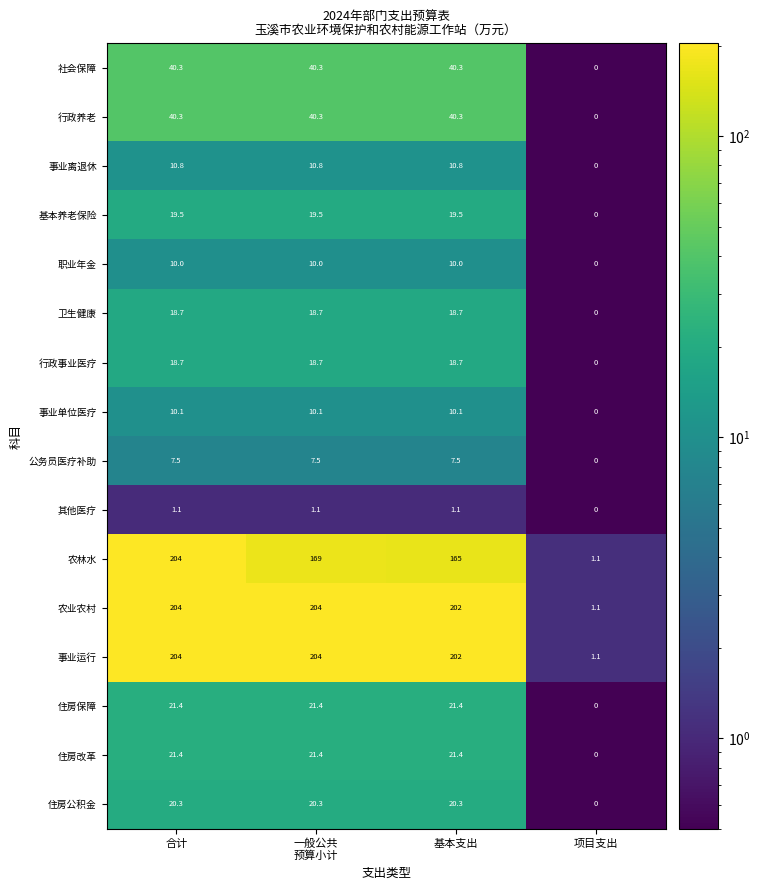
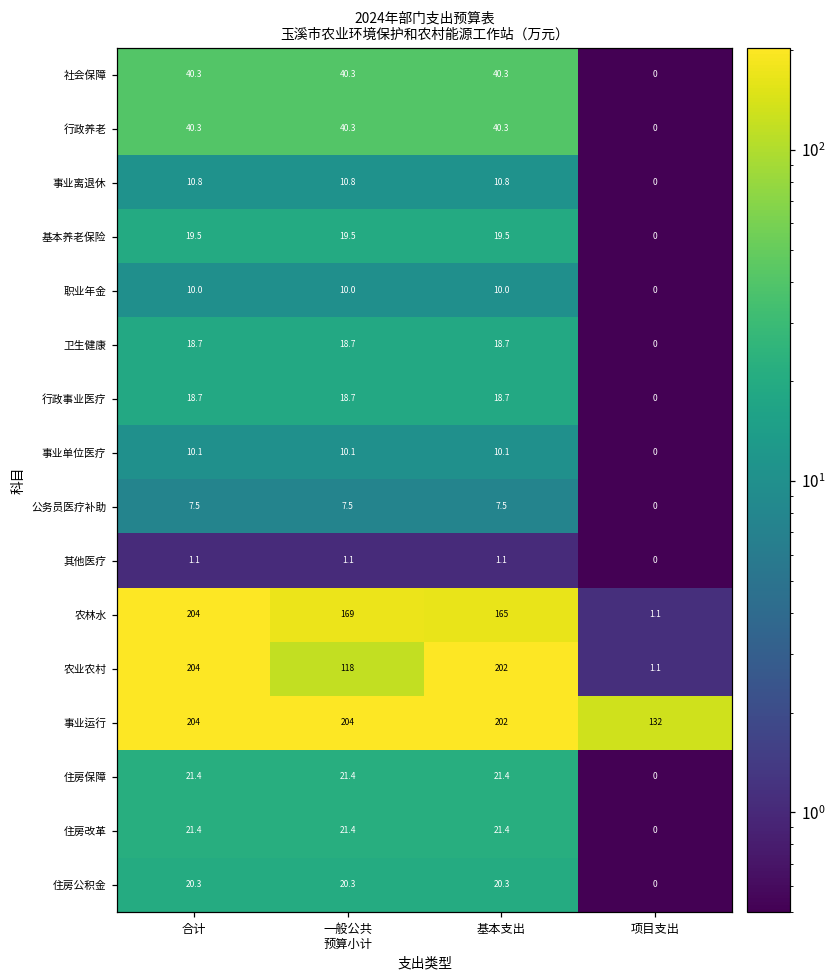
  {
    "社会保障": {
      "合计": 40.3,
      "一般公共 预算小计": 40.3,
      "基本支出": 40.3,
      "项目支出": 0
    },
    "行政养老": {
      "合计": 40.3,
      "一般公共 预算小计": 40.3,
      "基本支出": 40.3,
      "项目支出": 0
    },
    "事业离退休": {
      "合计": 10.8,
      "一般公共 预算小计": 10.8,
      "基本支出": 10.8,
      "项目支出": 0
    },
    "基本养老保险": {
      "合计": 19.5,
      "一般公共 预算小计": 19.5,
      "基本支出": 19.5,
      "项目支出": 0
    },
    "职业年金": {
      "合计": 10.0,
      "一般公共 预算小计": 10.0,
      "基本支出": 10.0,
      "项目支出": 0
    },
    "卫生健康": {
      "合计": 18.7,
      "一般公共 预算小计": 18.7,
      "基本支出": 18.7,
      "项目支出": 0
    },
    "行政事业医疗": {
      "合计": 18.7,
      "一般公共 预算小计": 18.7,
      "基本支出": 18.7,
      "项目支出": 0
    },
    "事业单位医疗": {
      "合计": 10.1,
      "一般公共 预算小计": 10.1,
      "基本支出": 10.1,
      "项目支出": 0
    },
    "公务员医疗补助": {
      "合计": 7.5,
      "一般公共 预算小计": 7.5,
      "基本支出": 7.5,
      "项目支出": 0
    },
    "其他医疗": {
      "合计": 1.1,
      "一般公共 预算小计": 1.1,
      "基本支出": 1.1,
      "项目支出": 0
    },
    "农林水": {
      "合计": 204,
      "一般公共 预算小计": 169,
      "基本支出": 165,
      "项目支出": 1.1
    },
    "农业农村": {
      "合计": 204,
-     "一般公共 预算小计": 204,
+     "一般公共 预算小计": 118,
      "基本支出": 202,
      "项目支出": 1.1
    },
    "事业运行": {
      "合计": 204,
      "一般公共 预算小计": 204,
      "基本支出": 202,
-     "项目支出": 1.1
+     "项目支出": 132
    },
    "住房保障": {
      "合计": 21.4,
      "一般公共 预算小计": 21.4,
      "基本支出": 21.4,
      "项目支出": 0
    },
    "住房改革": {
      "合计": 21.4,
      "一般公共 预算小计": 21.4,
      "基本支出": 21.4,
      "项目支出": 0
    },
    "住房公积金": {
      "合计": 20.3,
      "一般公共 预算小计": 20.3,
      "基本支出": 20.3,
      "项目支出": 0
    }
  }
